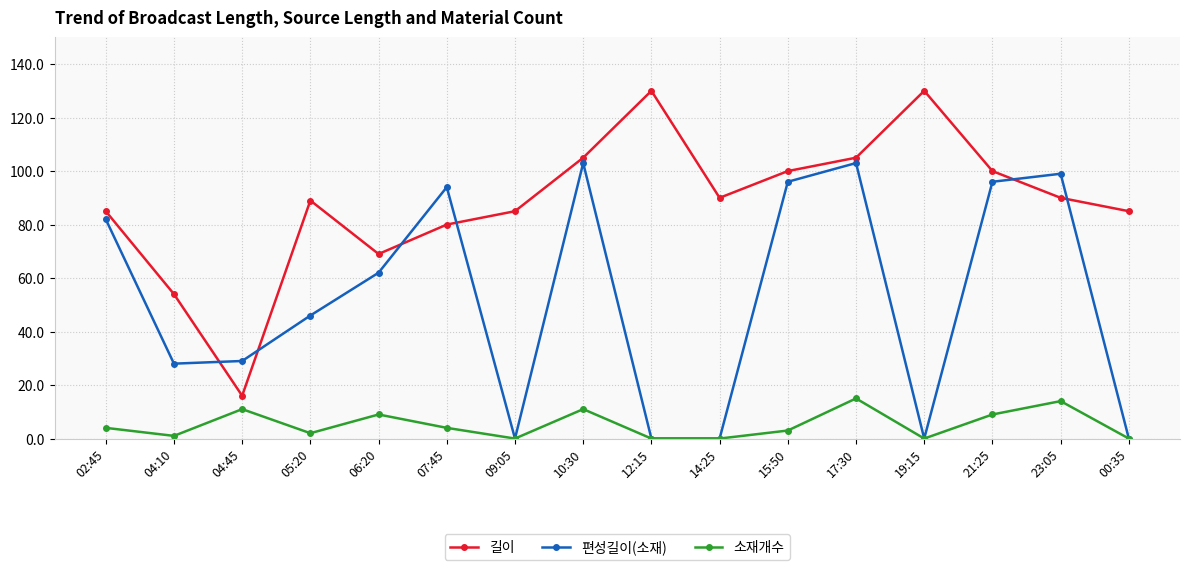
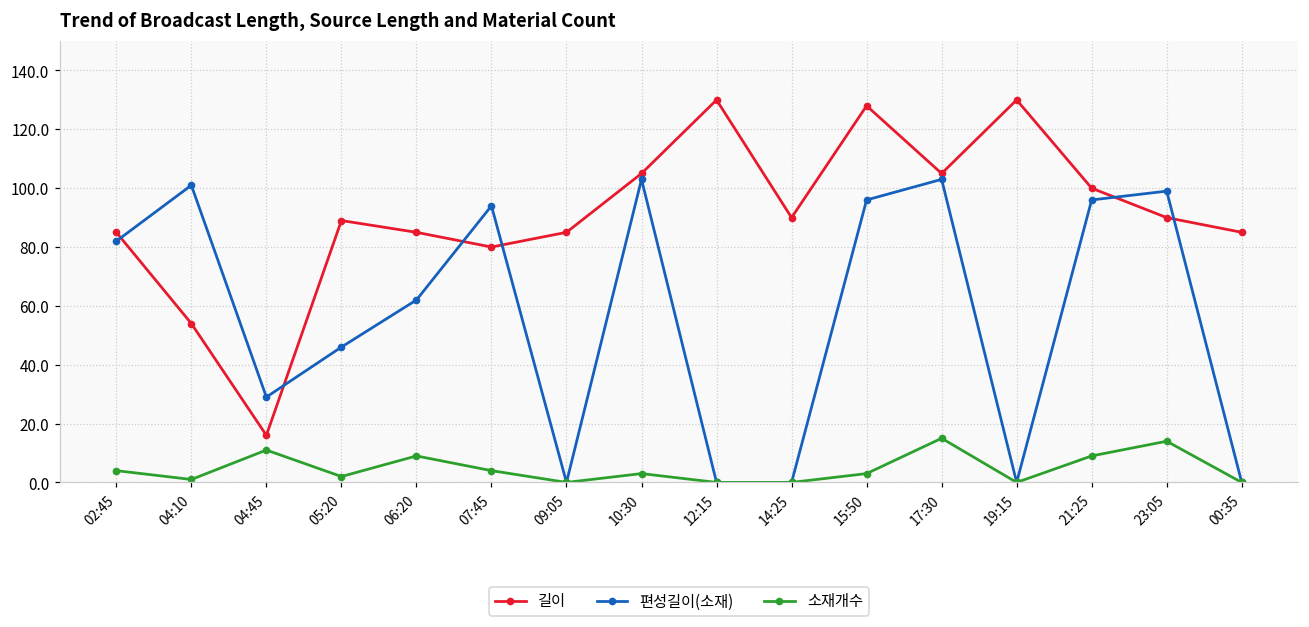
  {
    "길이": {
      "02:45": 85,
      "04:10": 54,
      "04:45": 16,
      "05:20": 89,
-     "06:20": 69,
+     "06:20": 85,
      "07:45": 80,
      "09:05": 85,
      "10:30": 105,
      "12:15": 130,
      "14:25": 90,
-     "15:50": 100,
+     "15:50": 128,
      "17:30": 105,
      "19:15": 130,
      "21:25": 100,
      "23:05": 90,
      "00:35": 85
    },
    "편성길이(소재)": {
      "02:45": 82,
-     "04:10": 28,
+     "04:10": 101,
      "04:45": 29,
      "05:20": 46,
      "06:20": 62,
      "07:45": 94,
      "10:30": 103,
      "15:50": 96,
      "17:30": 103,
      "21:25": 96,
      "23:05": 99
    },
    "소재개수": {
      "02:45": 4,
      "04:10": 1,
      "04:45": 11,
      "05:20": 2,
      "06:20": 9,
      "07:45": 4,
-     "10:30": 11,
+     "10:30": 3,
      "15:50": 3,
      "17:30": 15,
      "21:25": 9,
      "23:05": 14
    }
  }
